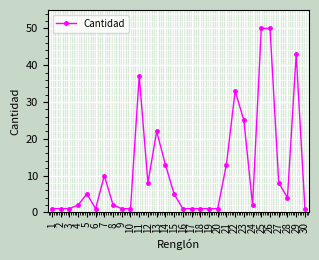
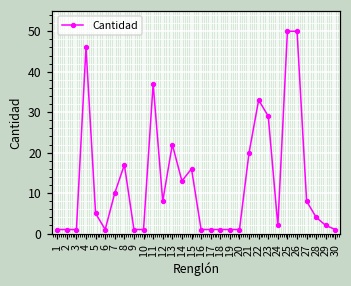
  {
    "1": 1,
    "2": 1,
    "3": 1,
-   "4": 2,
+   "4": 46,
    "5": 5,
    "6": 1,
    "7": 10,
-   "8": 2,
+   "8": 17,
    "9": 1,
    "10": 1,
    "11": 37,
    "12": 8,
    "13": 22,
    "14": 13,
-   "15": 5,
+   "15": 16,
    "16": 1,
    "17": 1,
    "18": 1,
    "19": 1,
    "20": 1,
-   "21": 13,
+   "21": 20,
    "22": 33,
-   "23": 25,
+   "23": 29,
    "24": 2,
    "25": 50,
    "26": 50,
    "27": 8,
    "28": 4,
-   "29": 43,
+   "29": 2,
    "30": 1
  }
